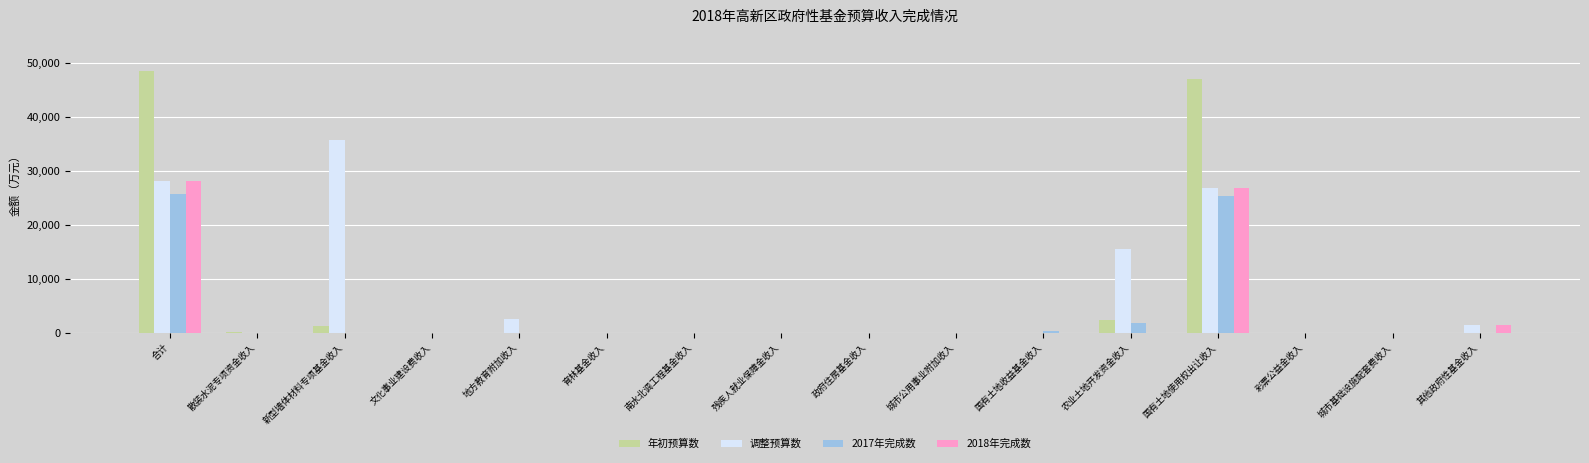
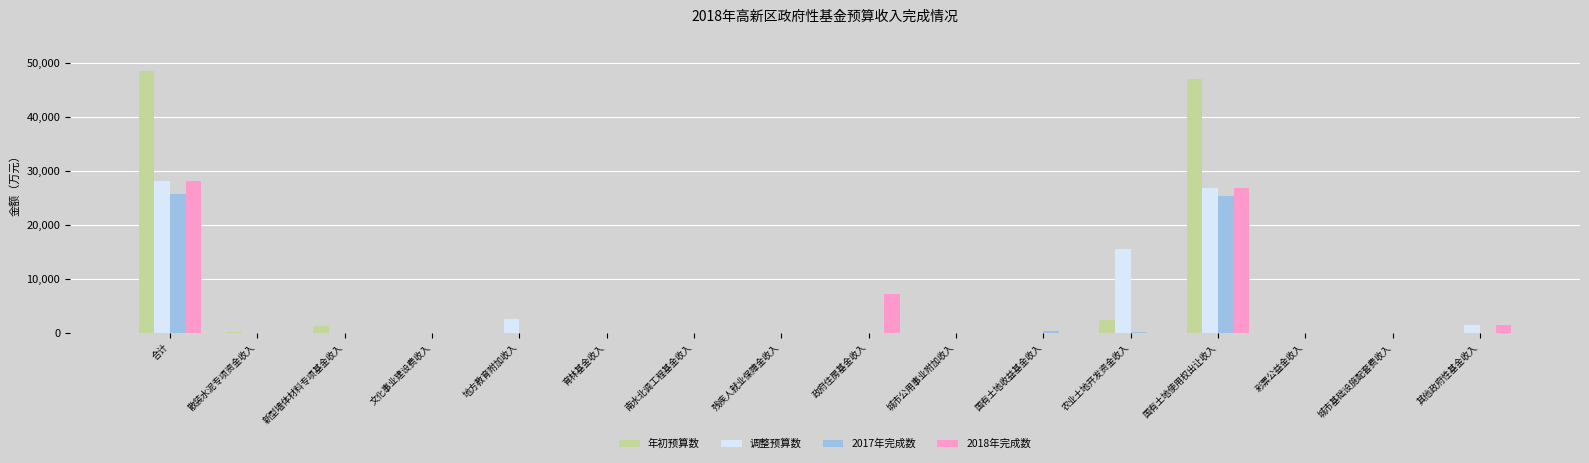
  {
    "年初预算数": {
      "合计": "48,000",
      "新型墙体材料专项基金收入": "1,000",
      "文化事业建设费收入": "0",
      "地方教育附加收入": "0",
      "育林基金收入": "0",
      "南水北调工程基金收入": "0",
      "残疾人就业保障金收入": "0",
      "政府住房基金收入": "0",
      "城市公用事业附加收入": "0",
      "国有土地收益基金收入": "0",
      "农业土地开发资金收入": "2,000",
      "国有土地使用权出让收入": "47,000",
      "彩票公益金收入": "0",
      "城市基础设施配套费收入": "0",
      "其他政府性基金收入": "0"
    },
    "调整预算数": {
      "合计": "28,000",
      "散装水泥专项资金收入": "0",
-     "新型墙体材料专项基金收入": "36,000",
+     "新型墙体材料专项基金收入": "0",
      "文化事业建设费收入": "0",
      "地方教育附加收入": "3,000",
      "育林基金收入": "0",
      "南水北调工程基金收入": "0",
      "残疾人就业保障金收入": "0",
      "政府住房基金收入": "0",
      "城市公用事业附加收入": "0",
      "国有土地收益基金收入": "0",
      "农业土地开发资金收入": "15,000",
      "国有土地使用权出让收入": "27,000",
      "彩票公益金收入": "0",
      "城市基础设施配套费收入": "0",
      "其他政府性基金收入": "1,000"
    },
    "2017年完成数": {
      "合计": "26,000",
      "散装水泥专项资金收入": "0",
      "新型墙体材料专项基金收入": "0",
      "文化事业建设费收入": "0",
      "地方教育附加收入": "0",
      "育林基金收入": "0",
      "南水北调工程基金收入": "0",
      "残疾人就业保障金收入": "0",
      "政府住房基金收入": "0",
      "城市公用事业附加收入": "0",
-     "农业土地开发资金收入": "2,000",
+     "农业土地开发资金收入": "0",
      "国有土地使用权出让收入": "25,000",
      "彩票公益金收入": "0",
      "城市基础设施配套费收入": "0",
      "其他政府性基金收入": "0"
    },
    "2018年完成数": {
      "合计": "28,000",
      "散装水泥专项资金收入": "0",
      "新型墙体材料专项基金收入": "0",
      "文化事业建设费收入": "0",
      "地方教育附加收入": "0",
      "育林基金收入": "0",
      "南水北调工程基金收入": "0",
      "残疾人就业保障金收入": "0",
-     "政府住房基金收入": "0",
+     "政府住房基金收入": "7,000",
      "城市公用事业附加收入": "0",
      "国有土地收益基金收入": "0",
      "农业土地开发资金收入": "0",
      "国有土地使用权出让收入": "27,000",
      "彩票公益金收入": "0",
      "城市基础设施配套费收入": "0",
      "其他政府性基金收入": "1,000"
    }
  }
